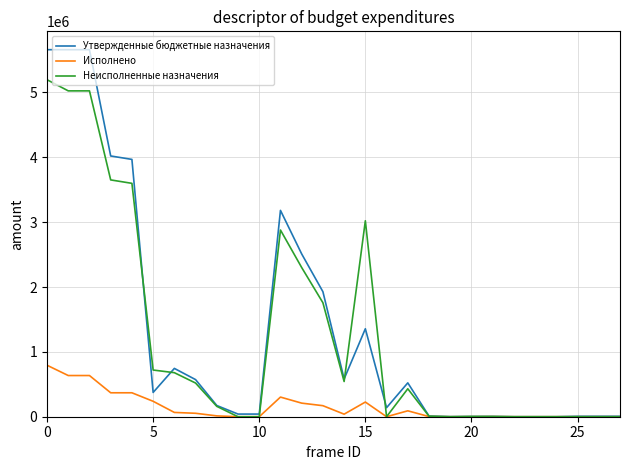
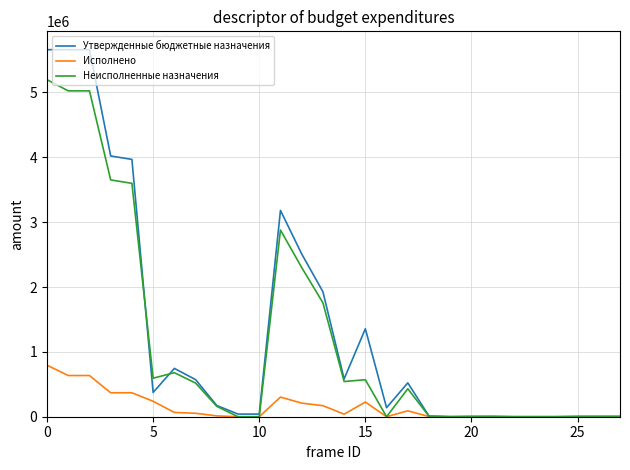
  {
    "Утвержденные бюджетные назначения": {
      "0": 5700000,
      "5": 400000,
      "10": 0,
      "15": 1400000
    },
    "Исполнено": {
      "0": 800000,
      "5": 200000,
      "15": 200000
    },
    "Неисполненные назначения": {
      "0": 5200000,
-     "5": 700000,
-     "15": 3000000
+     "5": 600000,
+     "15": 600000
    }
  }
